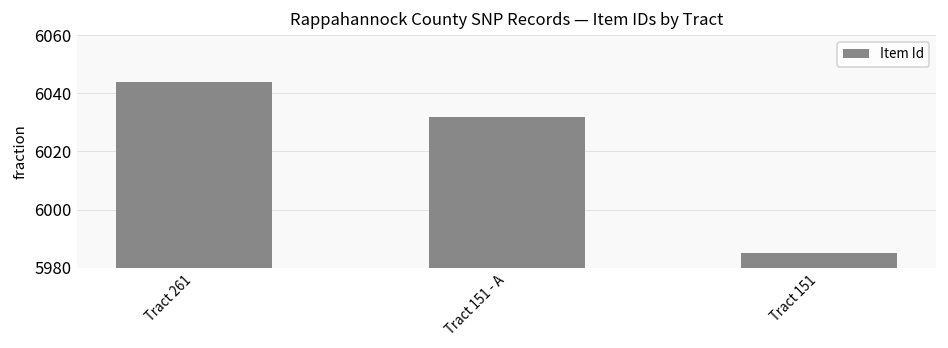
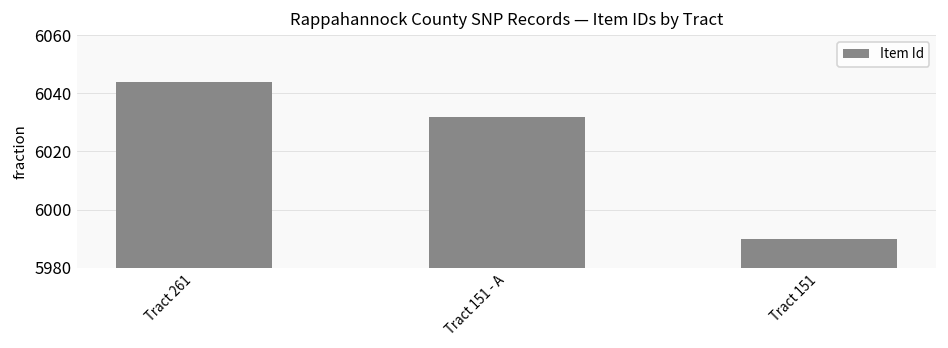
  {
    "Tract 261": 6044,
    "Tract 151 - A": 6032,
-   "Tract 151": 5985
+   "Tract 151": 5990
  }
